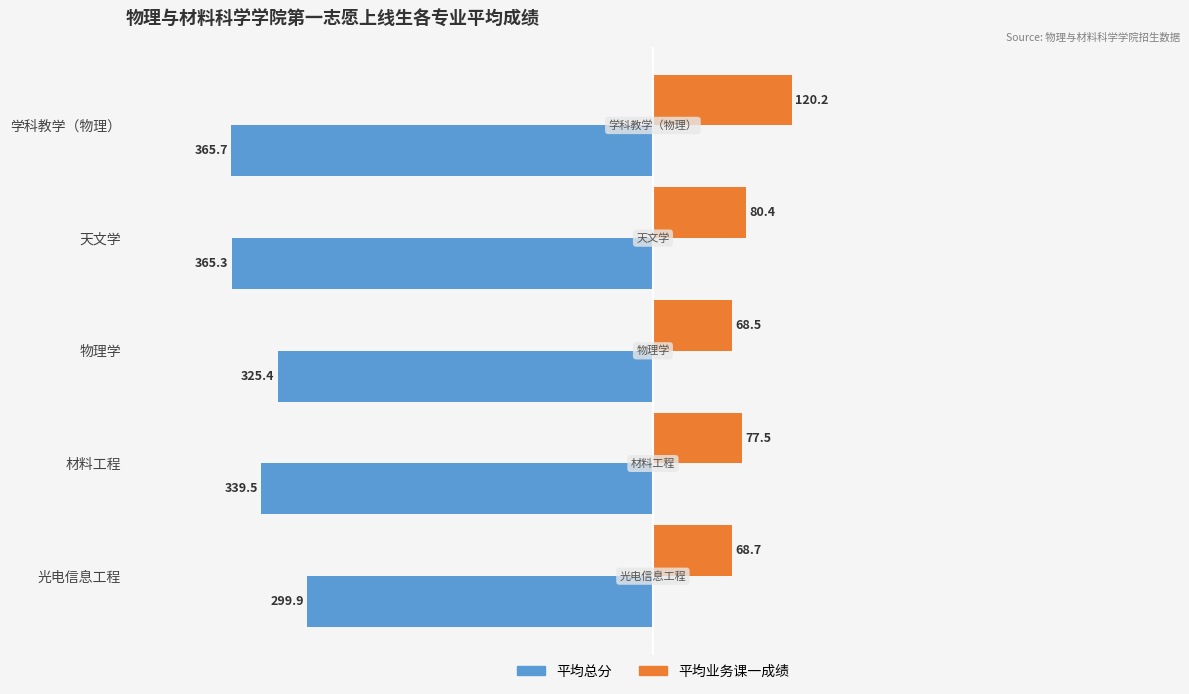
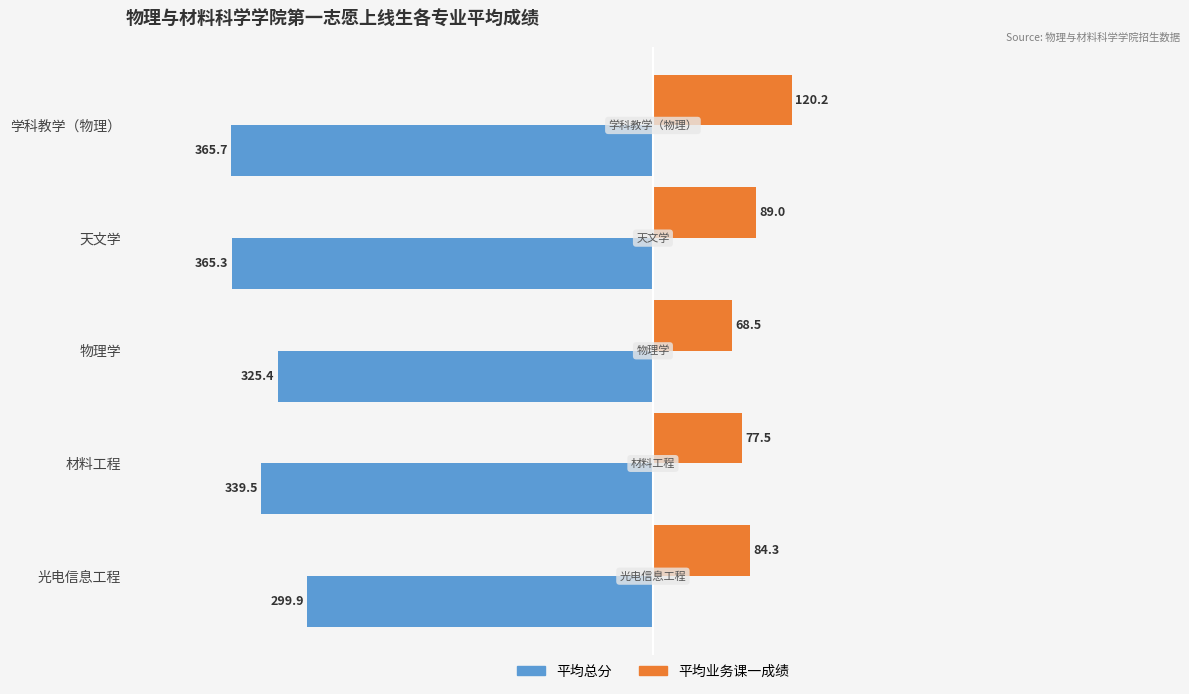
  {
    "平均业务课一成绩": {
      "学科教学（物理）": 120.2,
-     "天文学": 80.4,
+     "天文学": 89.0,
      "物理学": 68.5,
      "材料工程": 77.5,
-     "光电信息工程": 68.7
+     "光电信息工程": 84.3
    }
  }
